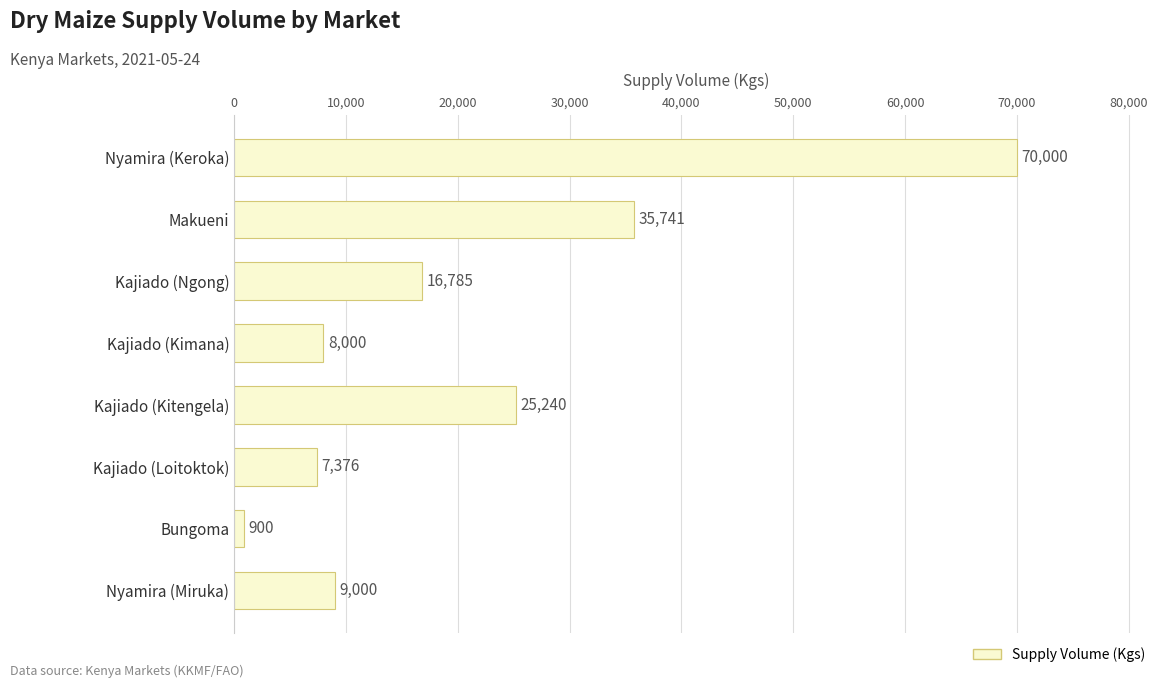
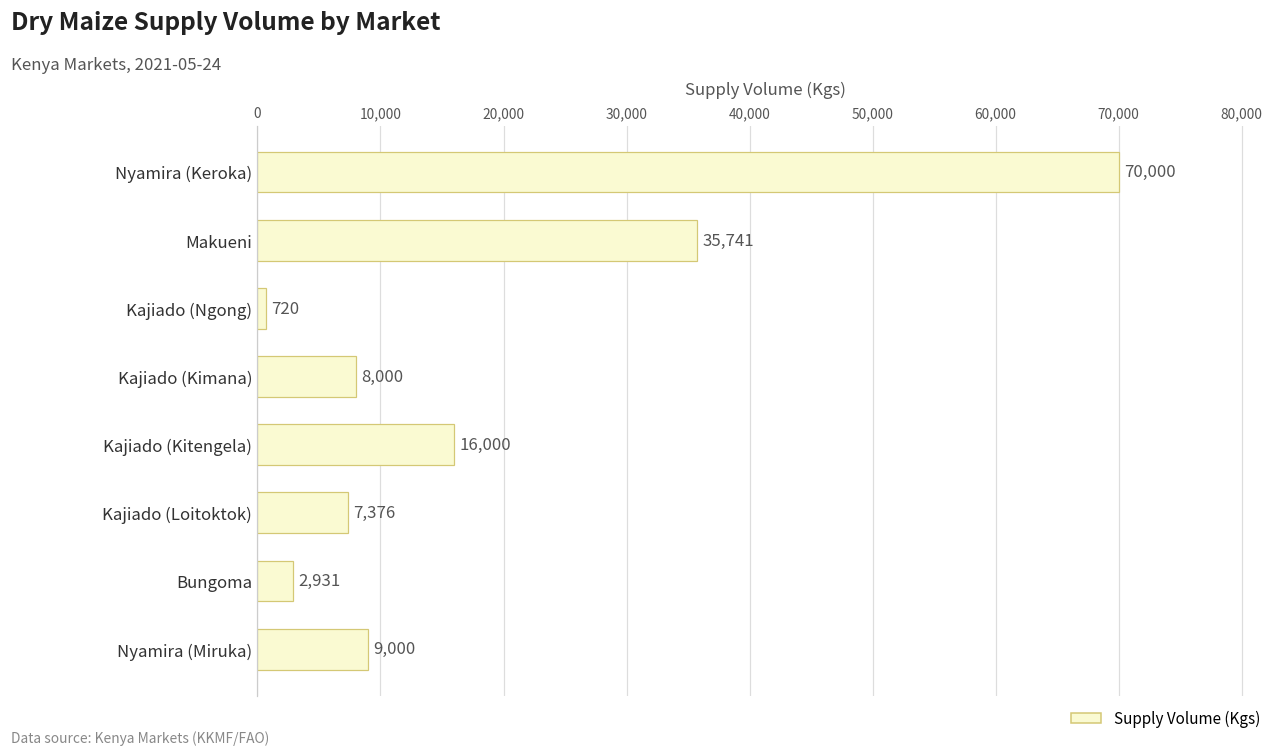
  {
    "Nyamira (Keroka)": "70,000",
    "Makueni": "35,741",
-   "Kajiado (Ngong)": "16,785",
+   "Kajiado (Ngong)": "720",
    "Kajiado (Kimana)": "8,000",
-   "Kajiado (Kitengela)": "25,240",
+   "Kajiado (Kitengela)": "16,000",
    "Kajiado (Loitoktok)": "7,376",
-   "Bungoma": "900",
+   "Bungoma": "2,931",
    "Nyamira (Miruka)": "9,000"
  }
